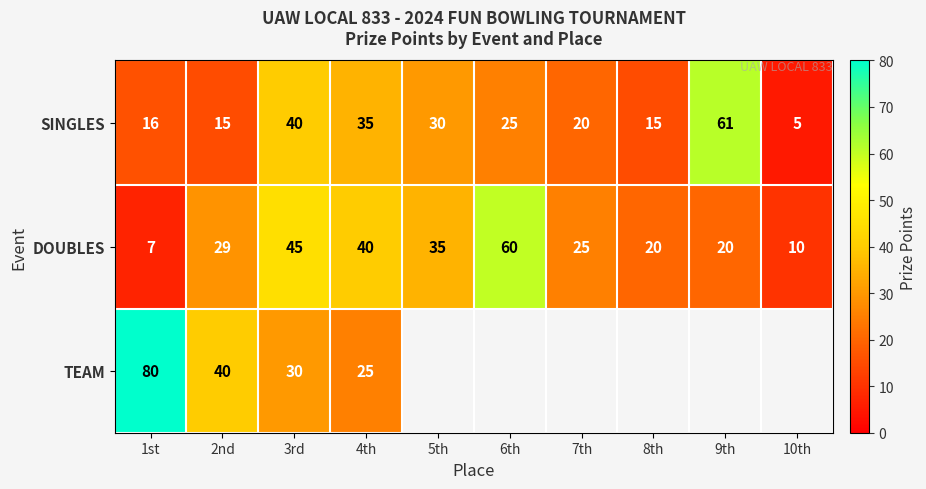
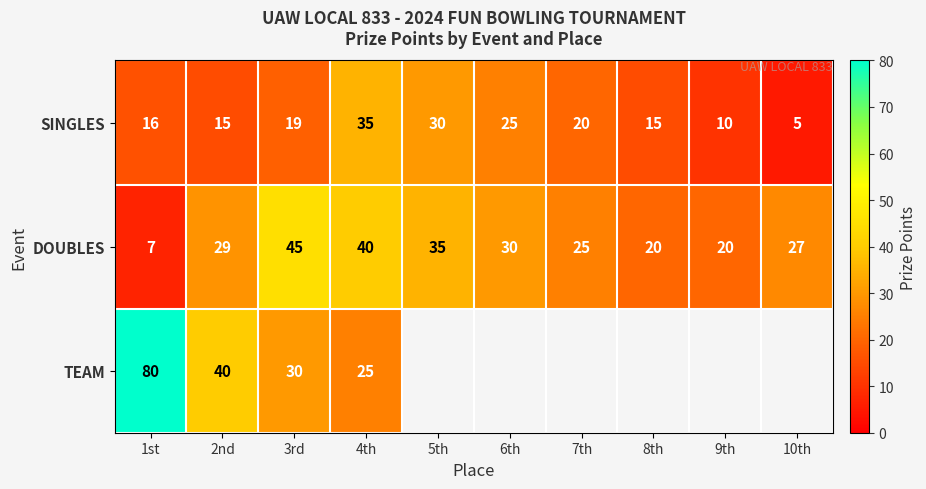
  {
    "SINGLES": {
      "1st": 16,
      "2nd": 15,
-     "3rd": 40,
+     "3rd": 19,
      "4th": 35,
      "5th": 30,
      "6th": 25,
      "7th": 20,
      "8th": 15,
-     "9th": 61
+     "9th": 10
    },
    "DOUBLES": {
      "1st": 7,
      "2nd": 29,
      "3rd": 45,
      "4th": 40,
      "5th": 35,
-     "6th": 60,
+     "6th": 30,
      "7th": 25,
      "8th": 20,
      "9th": 20,
-     "10th": 10
+     "10th": 27
    },
    "TEAM": {
      "1st": 80,
      "2nd": 40,
      "3rd": 30,
      "4th": 25
    }
  }
